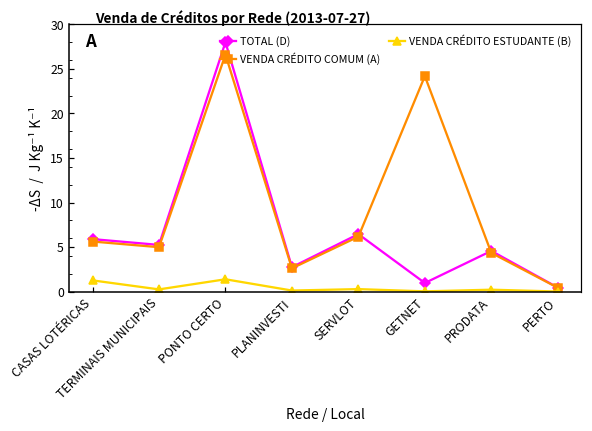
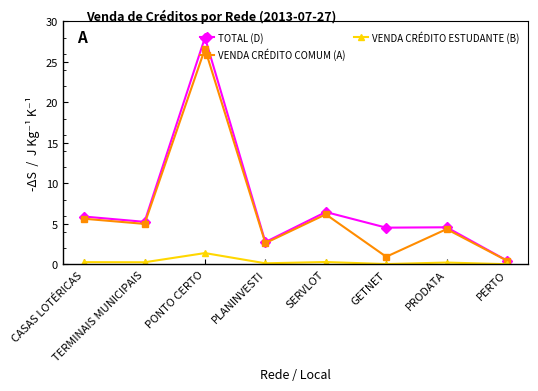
  {
    "TOTAL (D)": {
      "PONTO CERTO": 28,
-     "GETNET": 1
+     "GETNET": 5
    },
    "VENDA CRÉDITO COMUM (A)": {
      "PONTO CERTO": 27,
-     "GETNET": 24
+     "GETNET": 1
    },
    "VENDA CRÉDITO ESTUDANTE (B)": {
-     "CASAS LOTÉRICAS": 1,
+     "CASAS LOTÉRICAS": 0,
      "TERMINAIS MUNICIPAIS": 0,
      "PONTO CERTO": 1,
      "PLANINVESTI": 0,
      "SERVLOT": 0,
      "GETNET": 0,
      "PRODATA": 0,
      "PERTO": 0
    }
  }
